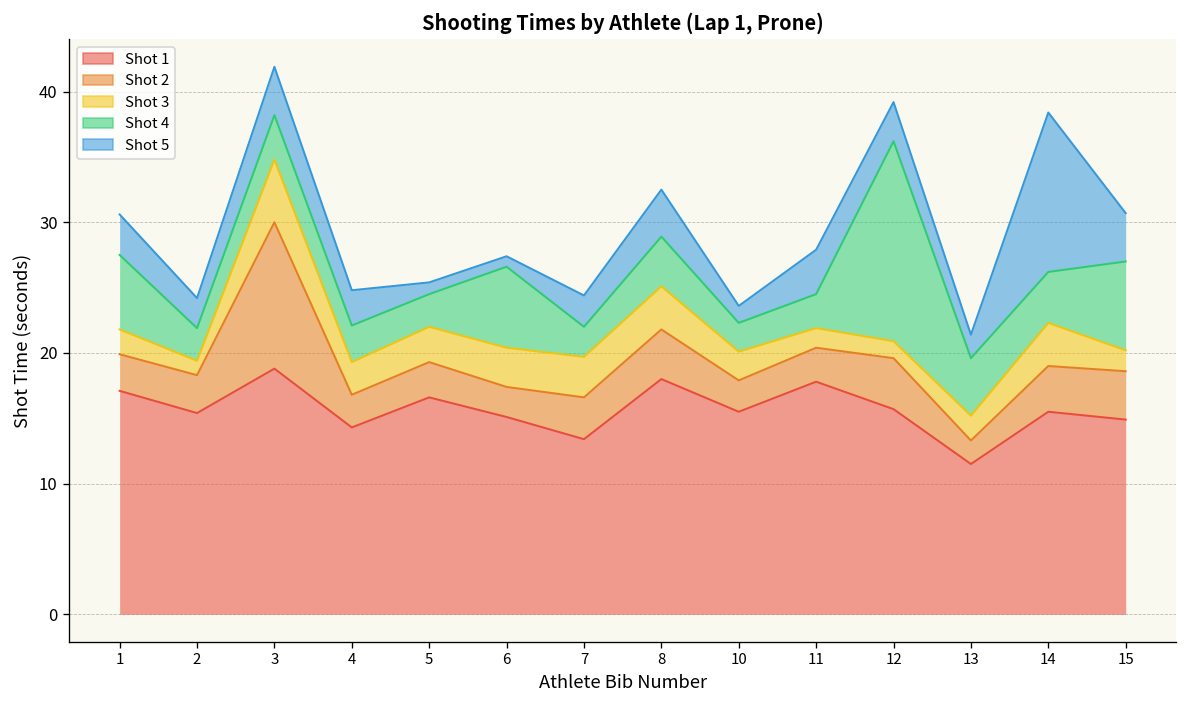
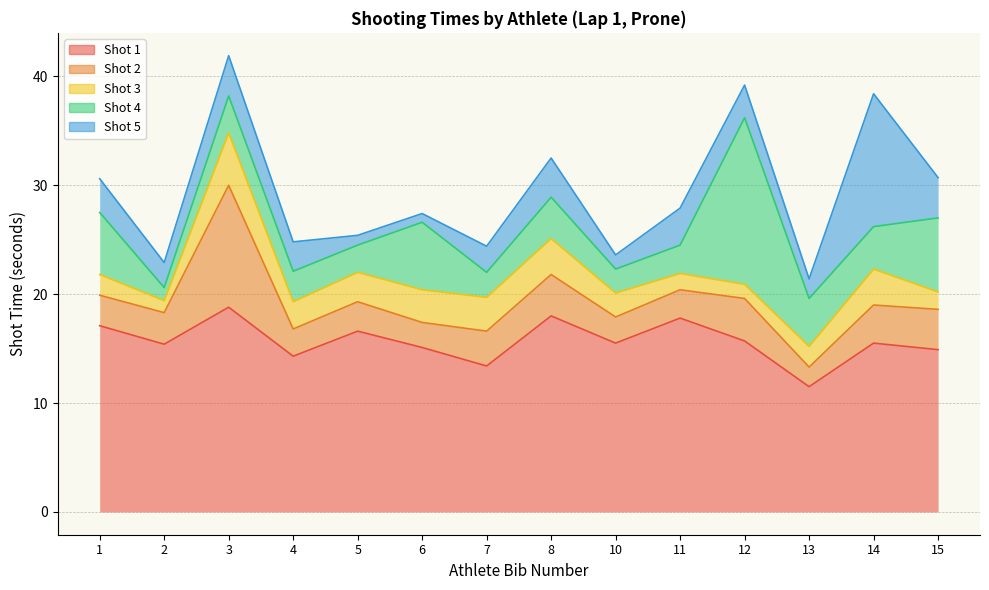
  {
    "Shot 3": {
      "1": 1.9,
      "2": 1.1,
      "3": 4.8,
      "4": 2.5,
      "5": 2.7,
      "6": 3.0,
      "7": 3.1,
      "8": 3.3,
      "10": 2.2,
      "11": 1.5,
      "12": 1.3,
      "13": 1.9,
      "14": 3.3,
      "15": 1.6
    },
    "Shot 4": {
      "1": 5.7,
-     "2": 2.5,
+     "2": 1.2,
      "3": 3.4,
      "4": 2.8,
      "5": 2.5,
      "6": 6.2,
      "7": 2.3,
      "8": 3.8,
      "10": 2.2,
      "11": 2.6,
      "12": 15.3,
      "13": 4.4,
      "14": 3.9,
      "15": 6.8
    },
    "Shot 5": {
      "1": 3.1,
      "2": 2.3,
      "3": 3.7,
      "4": 2.7,
      "5": 0.9,
      "6": 0.8,
      "7": 2.4,
      "8": 3.6,
      "10": 1.3,
      "11": 3.4,
      "12": 3.0,
      "13": 1.8,
      "14": 12.2,
      "15": 3.7
    }
  }
